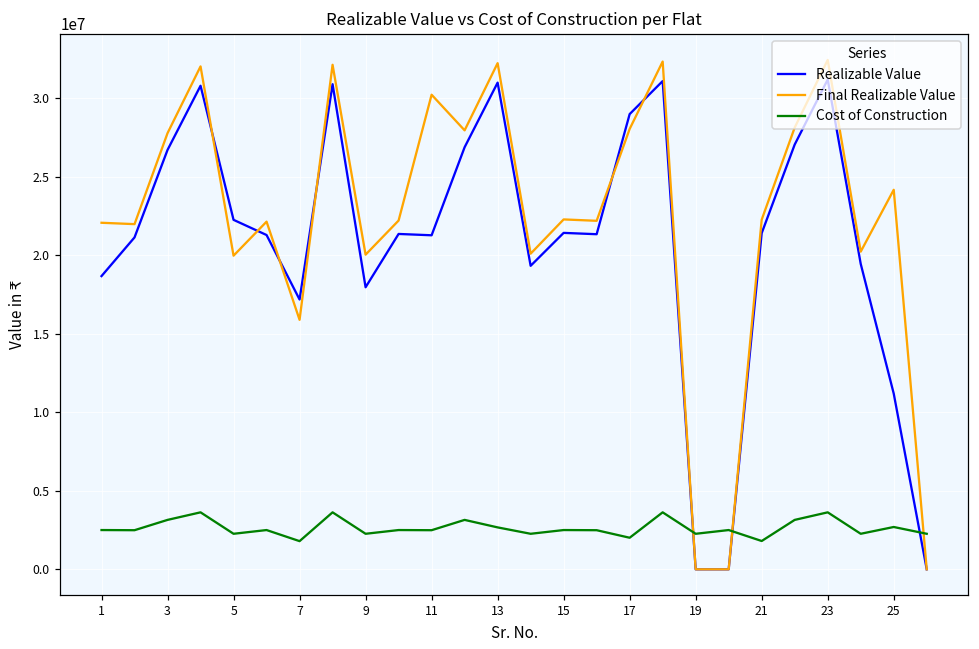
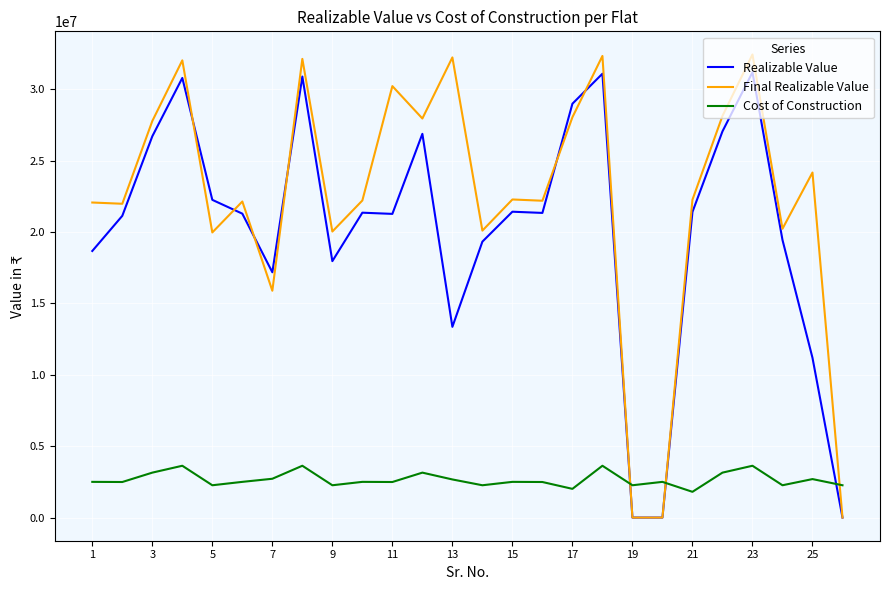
  {
    "Realizable Value": {
      "1": 18700000,
      "3": 26700000,
      "5": 22300000,
      "7": 17200000,
      "9": 18000000,
      "11": 21300000,
-     "13": 31000000,
+     "13": 13400000,
      "15": 21400000,
      "17": 29000000,
      "21": 21400000,
      "25": 11200000
    },
    "Final Realizable Value": {
      "1": 22100000,
      "3": 27800000,
      "5": 20000000,
      "7": 15900000,
      "9": 20000000,
      "11": 30200000,
      "13": 32200000,
      "15": 22300000,
      "17": 28000000,
      "21": 22300000,
      "25": 24200000
    },
    "Cost of Construction": {
      "1": 2500000,
      "3": 3100000,
      "5": 2300000,
-     "7": 1800000,
+     "7": 2700000,
      "9": 2300000,
      "11": 2500000,
      "13": 2700000,
      "15": 2500000,
      "17": 2000000,
      "19": 2300000,
      "21": 1800000,
      "23": 3600000,
      "25": 2700000
    }
  }
